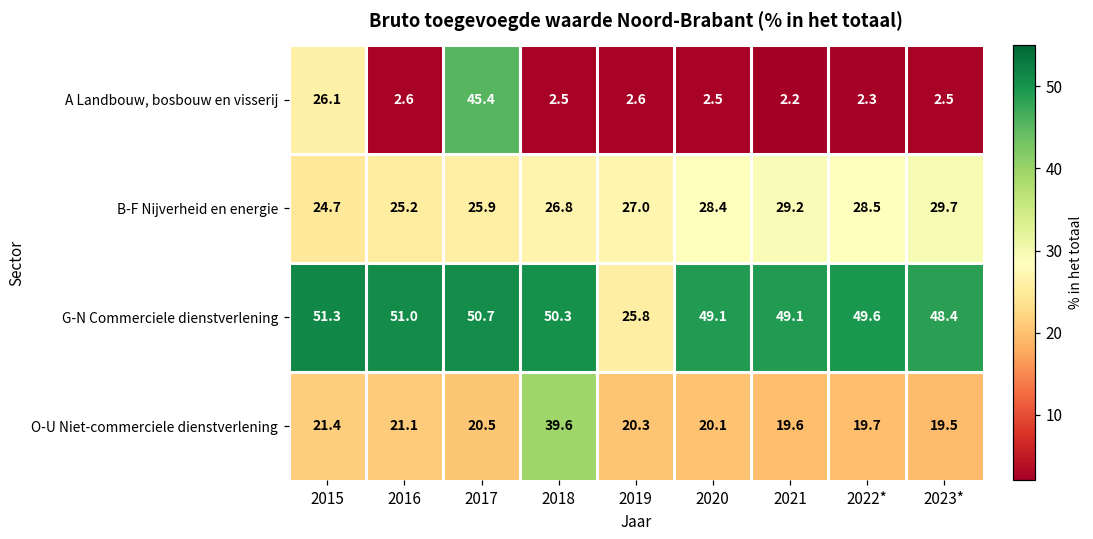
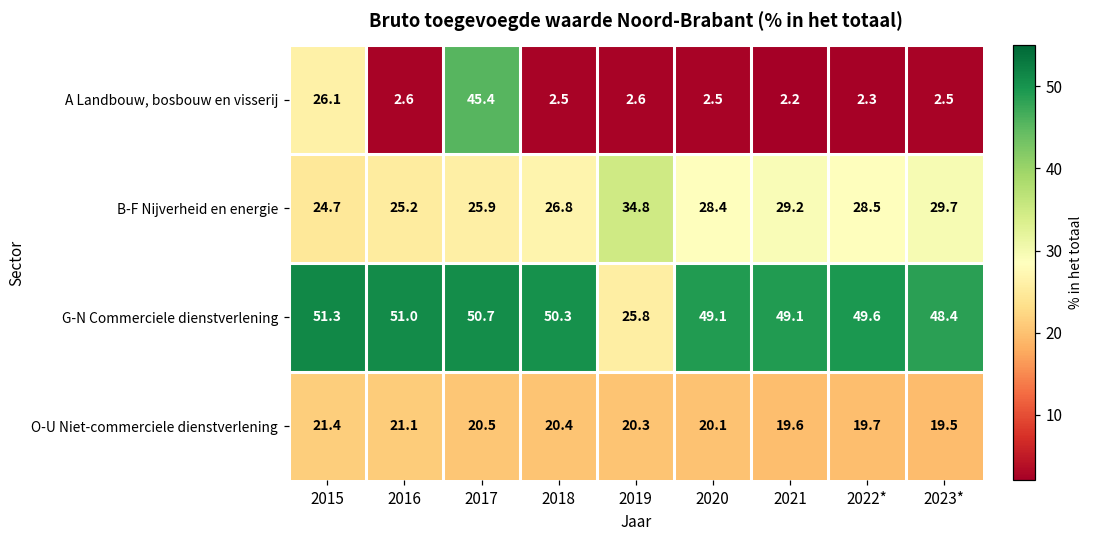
  {
    "A Landbouw, bosbouw en visserij": {
      "2015": 26.1,
      "2016": 2.6,
      "2017": 45.4,
      "2018": 2.5,
      "2019": 2.6,
      "2020": 2.5,
      "2021": 2.2,
      "2022*": 2.3,
      "2023*": 2.5
    },
    "B-F Nijverheid en energie": {
      "2015": 24.7,
      "2016": 25.2,
      "2017": 25.9,
      "2018": 26.8,
-     "2019": 27.0,
+     "2019": 34.8,
      "2020": 28.4,
      "2021": 29.2,
      "2022*": 28.5,
      "2023*": 29.7
    },
    "G-N Commerciele dienstverlening": {
      "2015": 51.3,
      "2016": 51.0,
      "2017": 50.7,
      "2018": 50.3,
      "2019": 25.8,
      "2020": 49.1,
      "2021": 49.1,
      "2022*": 49.6,
      "2023*": 48.4
    },
    "O-U Niet-commerciele dienstverlening": {
      "2015": 21.4,
      "2016": 21.1,
      "2017": 20.5,
-     "2018": 39.6,
+     "2018": 20.4,
      "2019": 20.3,
      "2020": 20.1,
      "2021": 19.6,
      "2022*": 19.7,
      "2023*": 19.5
    }
  }
